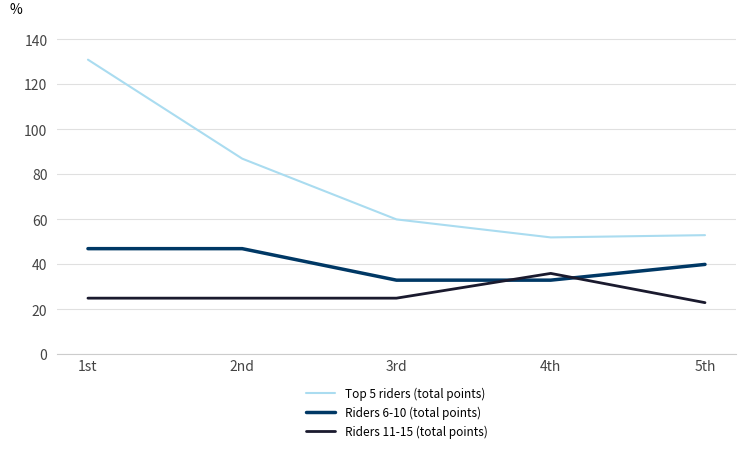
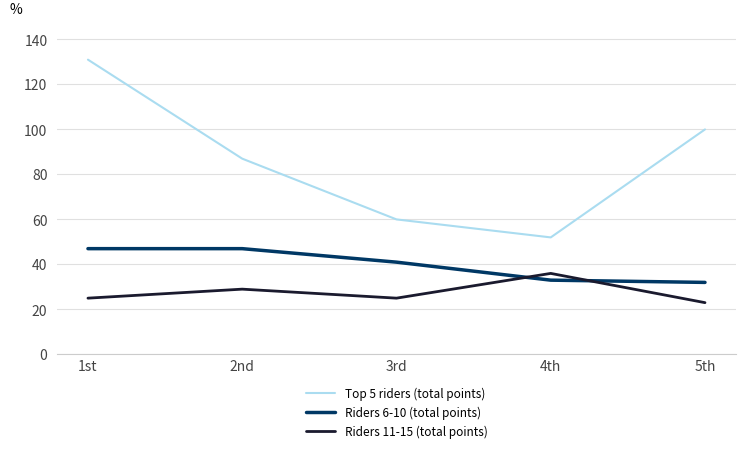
  {
    "Top 5 riders (total points)": {
      "1st": 131,
      "2nd": 87,
      "3rd": 60,
      "4th": 52,
-     "5th": 53
+     "5th": 100
    },
    "Riders 6-10 (total points)": {
      "1st": 47,
      "2nd": 47,
-     "3rd": 33,
+     "3rd": 41,
      "4th": 33,
-     "5th": 40
+     "5th": 32
    },
    "Riders 11-15 (total points)": {
      "1st": 25,
-     "2nd": 25,
+     "2nd": 29,
      "3rd": 25,
      "4th": 36,
      "5th": 23
    }
  }
